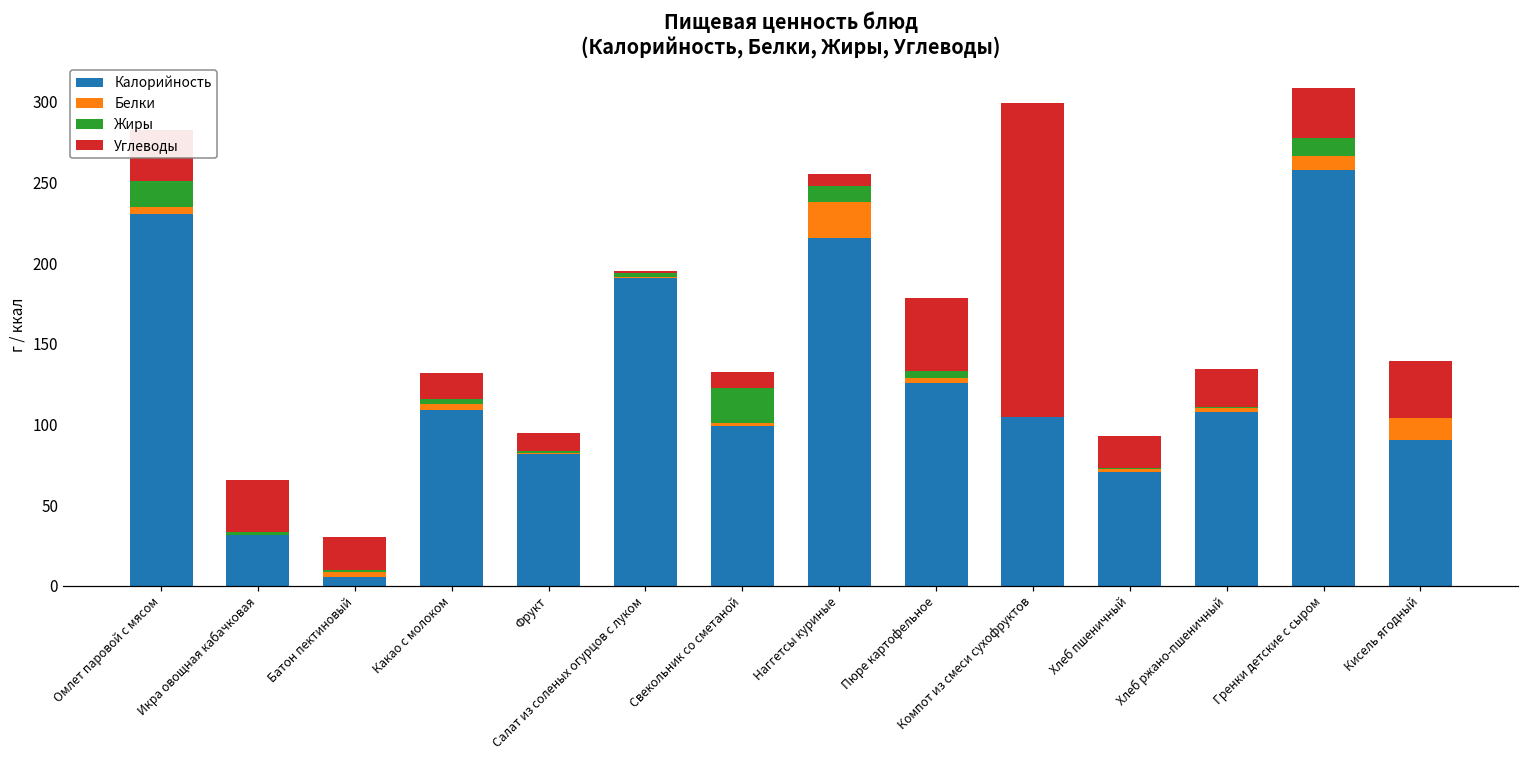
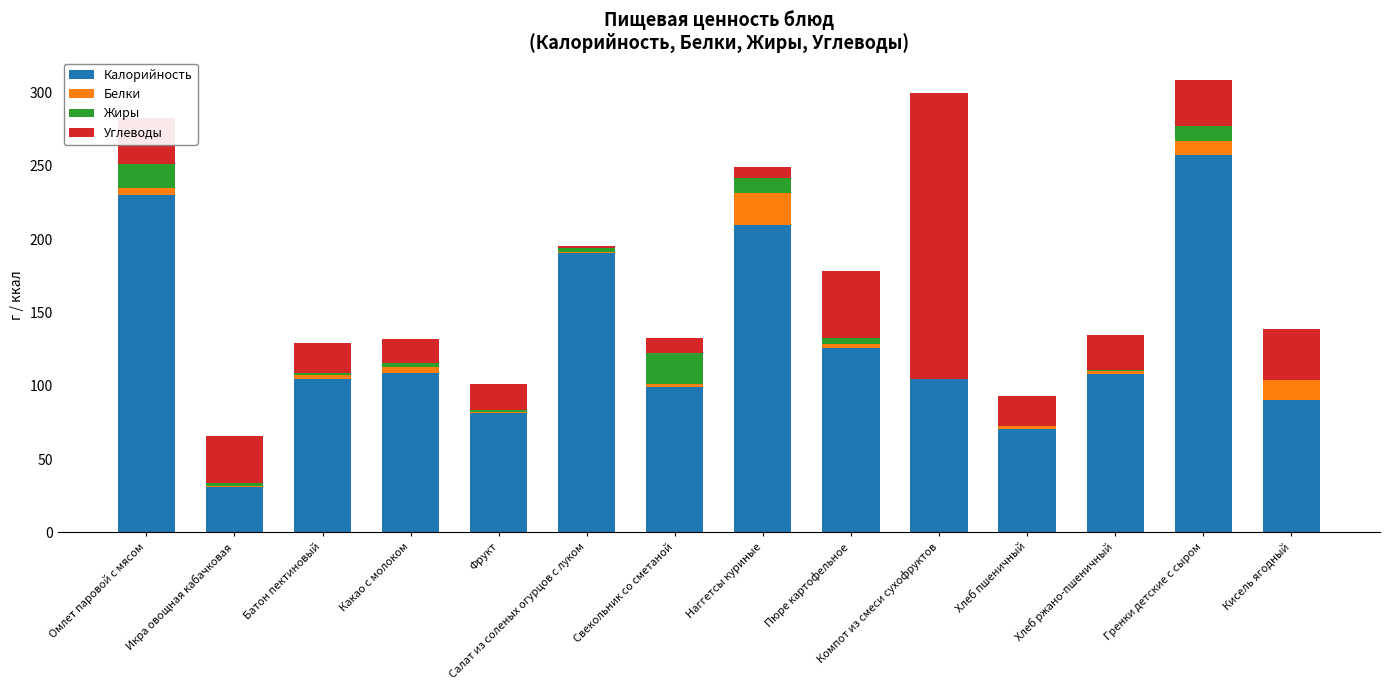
  {
    "Калорийность": {
      "Омлет паровой с мясом": 230,
      "Икра овощная кабачковая": 31,
-     "Батон пектиновый": 5,
+     "Батон пектиновый": 105,
      "Какао с молоком": 109,
      "Фрукт": 82,
      "Салат из соленых огурцов с луком": 191,
      "Свекольник со сметаной": 99,
-     "Наггетсы куриные": 215,
+     "Наггетсы куриные": 210,
      "Пюре картофельное": 126,
      "Компот из смеси сухофруктов": 104,
      "Хлеб пшеничный": 70,
      "Хлеб ржано-пшеничный": 108,
      "Гренки детские с сыром": 258,
      "Кисель ягодный": 91
    },
    "Белки": {
      "Омлет паровой с мясом": 4,
      "Батон пектиновый": 3,
      "Какао с молоком": 4,
      "Свекольник со сметаной": 2,
      "Наггетсы куриные": 22,
      "Пюре картофельное": 3,
      "Хлеб пшеничный": 2,
      "Хлеб ржано-пшеничный": 2,
      "Гренки детские с сыром": 9,
      "Кисель ягодный": 14
    },
    "Жиры": {
      "Омлет паровой с мясом": 16,
      "Икра овощная кабачковая": 2,
      "Какао с молоком": 3,
      "Салат из соленых огурцов с луком": 3,
      "Свекольник со сметаной": 21,
      "Наггетсы куриные": 10,
      "Пюре картофельное": 4,
      "Компот из смеси сухофруктов": 0,
      "Гренки детские с сыром": 11
    },
    "Углеводы": {
      "Икра овощная кабачковая": 32,
      "Батон пектиновый": 21,
      "Какао с молоком": 16,
-     "Фрукт": 12,
+     "Фрукт": 18,
      "Свекольник со сметаной": 10,
      "Наггетсы куриные": 8,
      "Пюре картофельное": 46,
      "Компот из смеси сухофруктов": 195,
      "Хлеб пшеничный": 20,
      "Хлеб ржано-пшеничный": 24,
      "Гренки детские с сыром": 31,
      "Кисель ягодный": 35
    }
  }
